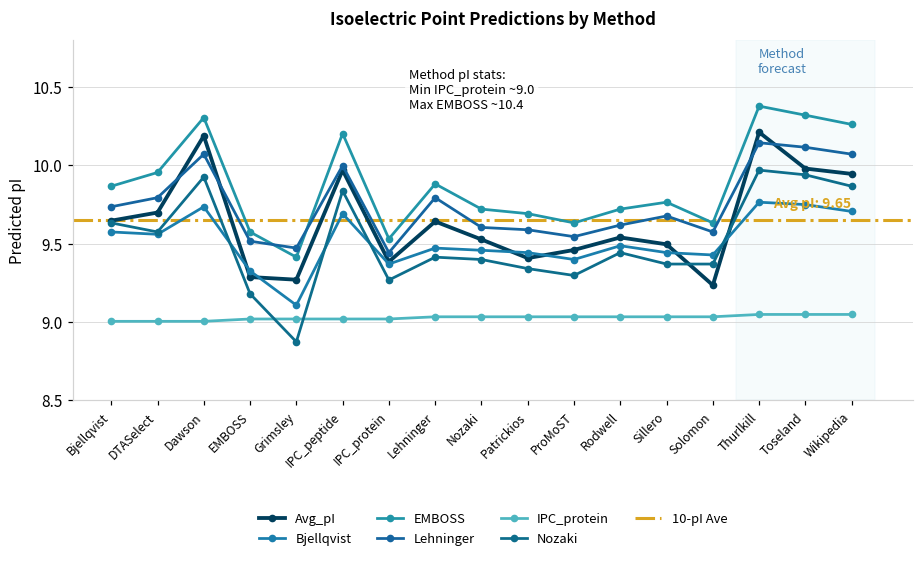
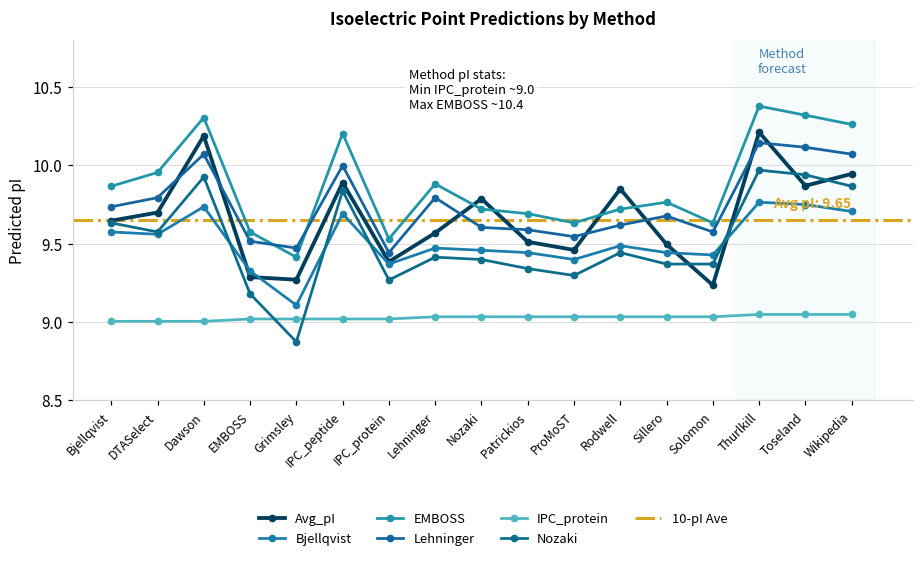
  {
    "Avg_pI": {
      "DTASelect": 9.70,
      "Dawson": 10.19,
      "EMBOSS": 9.29,
      "Grimsley": 9.27,
-     "IPC_peptide": 9.97,
-     "Lehninger": 9.64,
-     "Nozaki": 9.53,
-     "Patrickios": 9.41,
+     "IPC_peptide": 9.89,
+     "Lehninger": 9.57,
+     "Nozaki": 9.79,
+     "Patrickios": 9.51,
      "ProMoST": 9.46,
-     "Rodwell": 9.54,
+     "Rodwell": 9.85,
      "Sillero": 9.50,
      "Solomon": 9.24,
      "Thurlkill": 10.21,
-     "Toseland": 9.98,
+     "Toseland": 9.87,
      "Wikipedia": 9.95
    }
  }
